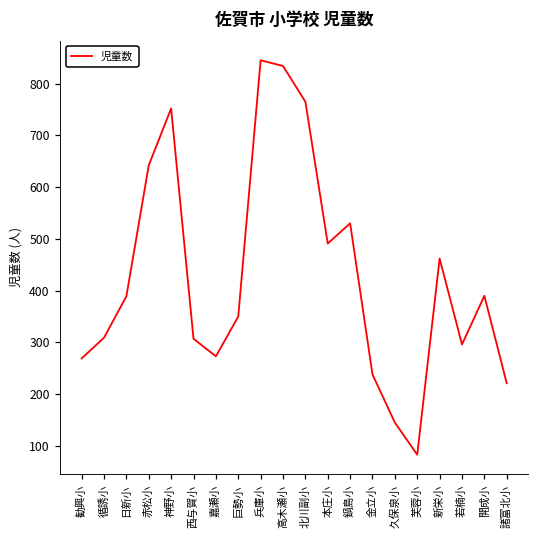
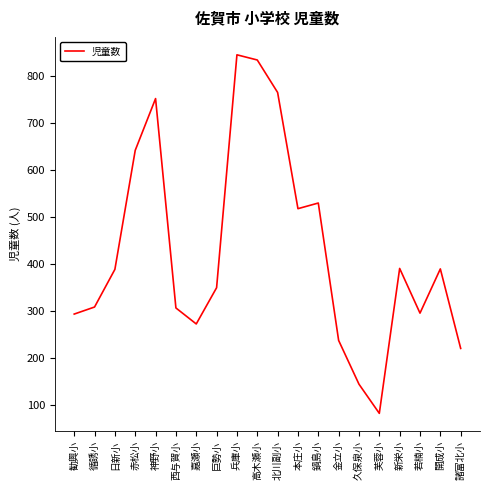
  {
-   "勧興小": 270,
+   "勧興小": 290,
    "循誘小": 310,
    "日新小": 390,
    "赤松小": 640,
    "神野小": 750,
    "西与賀小": 310,
    "嘉瀬小": 270,
    "巨勢小": 350,
    "兵庫小": 850,
    "高木瀬小": 830,
    "北川副小": 770,
-   "本庄小": 490,
+   "本庄小": 520,
    "鍋島小": 530,
    "金立小": 240,
    "久保泉小": 150,
    "芙蓉小": 80,
-   "新栄小": 460,
+   "新栄小": 390,
    "若楠小": 300,
    "開成小": 390,
    "諸富北小": 220
  }
